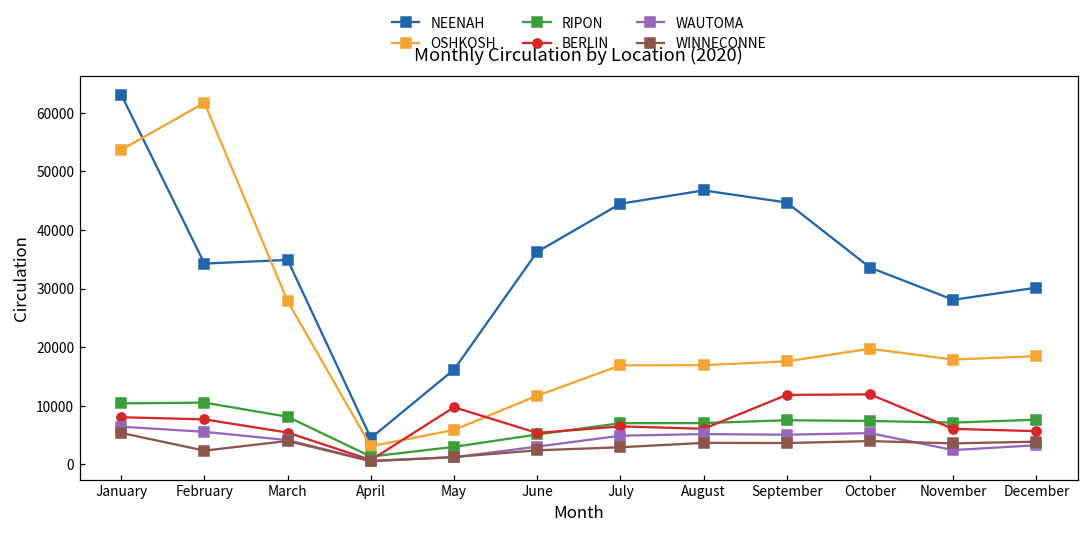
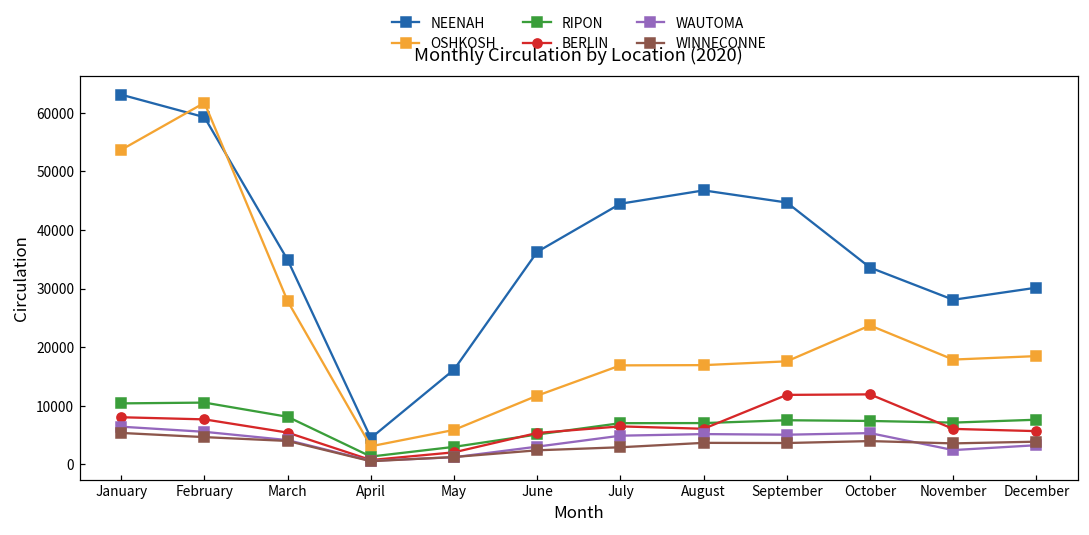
  {
    "NEENAH": {
      "January": 63000,
-     "February": 34000,
+     "February": 59000,
      "March": 35000,
      "April": 4000,
      "May": 16000,
      "June": 36000,
      "July": 44000,
      "August": 47000,
      "September": 45000,
      "October": 34000,
      "November": 28000,
      "December": 30000
    },
    "OSHKOSH": {
      "January": 54000,
      "February": 62000,
      "March": 28000,
      "April": 3000,
      "May": 6000,
      "June": 12000,
      "July": 17000,
      "August": 17000,
      "September": 18000,
-     "October": 20000,
+     "October": 24000,
      "November": 18000,
      "December": 18000
    },
    "RIPON": {
      "January": 10000,
      "February": 11000,
      "March": 8000,
      "April": 1000,
      "May": 3000,
      "July": 7000,
      "August": 7000,
      "September": 8000,
      "October": 7000,
      "November": 7000,
      "December": 8000
    },
    "BERLIN": {
      "January": 8000,
      "February": 8000,
      "March": 5000,
-     "May": 10000,
+     "May": 2000,
      "July": 6000,
      "August": 6000,
      "September": 12000,
      "October": 12000,
      "November": 6000,
      "December": 6000
    },
    "WAUTOMA": {
      "January": 6000,
      "February": 6000,
      "June": 3000,
      "July": 5000,
      "August": 5000,
      "September": 5000,
      "October": 5000,
      "November": 2000,
      "December": 3000
    },
    "WINNECONNE": {
      "January": 5000,
-     "February": 2000,
+     "February": 5000,
      "June": 2000,
      "July": 3000,
      "August": 4000,
      "September": 4000,
      "October": 4000,
      "November": 4000,
      "December": 4000
    }
  }
